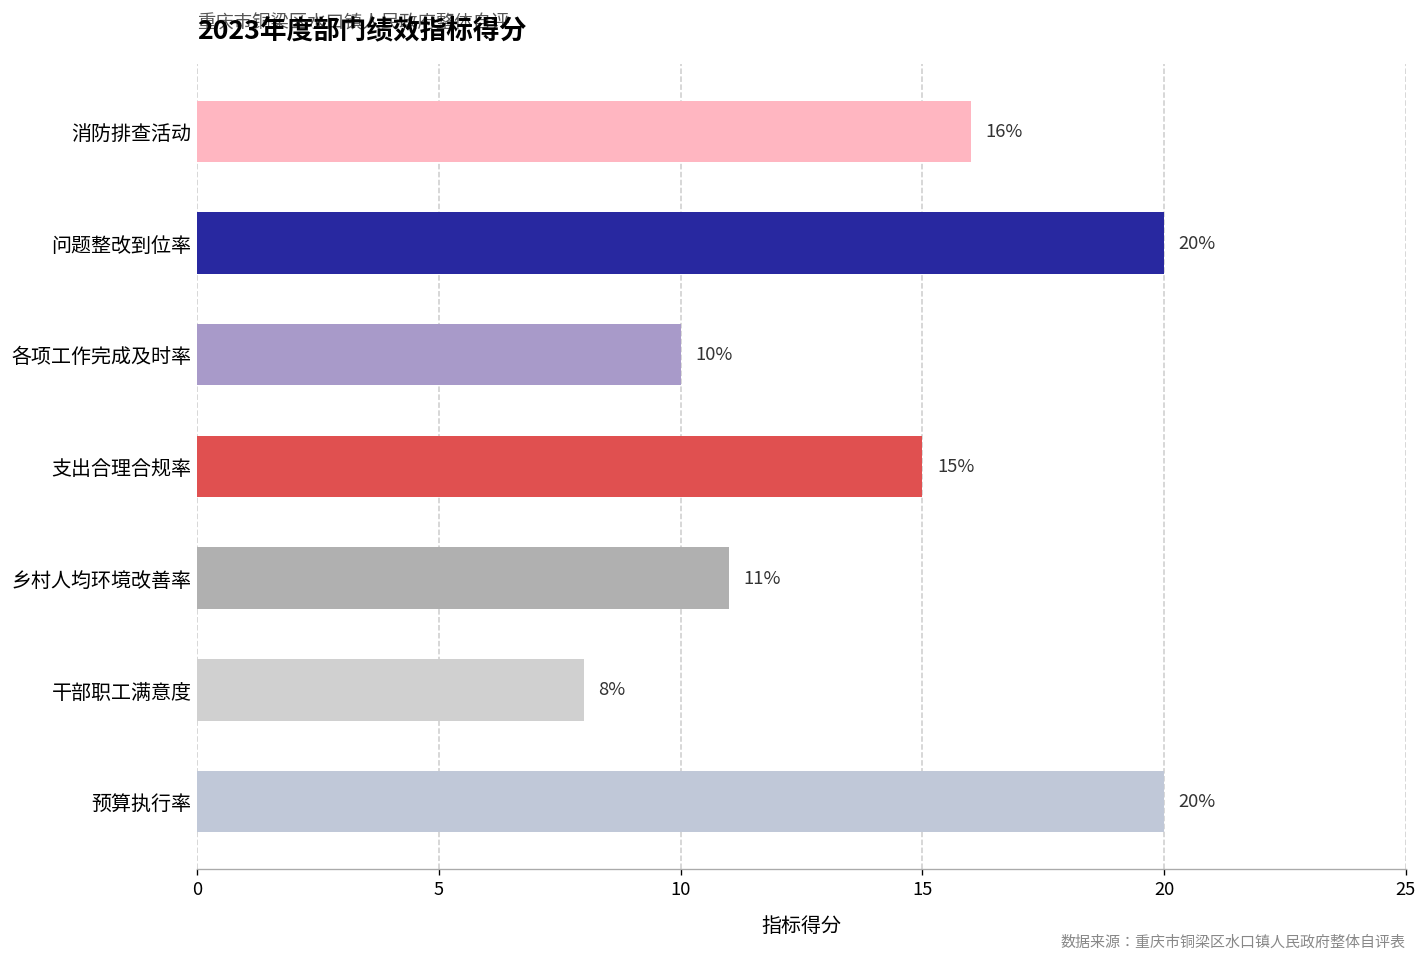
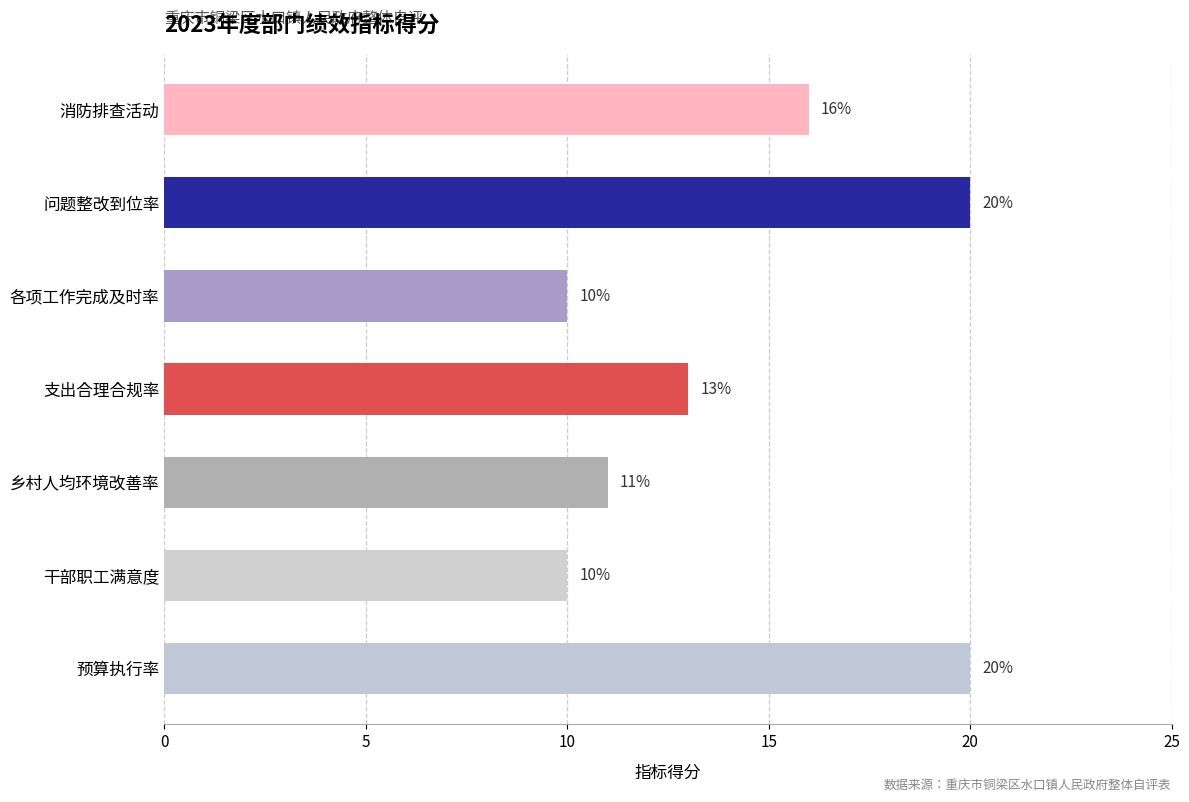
  {
    "消防排查活动": "16%",
    "问题整改到位率": "20%",
    "各项工作完成及时率": "10%",
-   "支出合理合规率": "15%",
+   "支出合理合规率": "13%",
    "乡村人均环境改善率": "11%",
-   "干部职工满意度": "8%",
+   "干部职工满意度": "10%",
    "预算执行率": "20%"
  }
